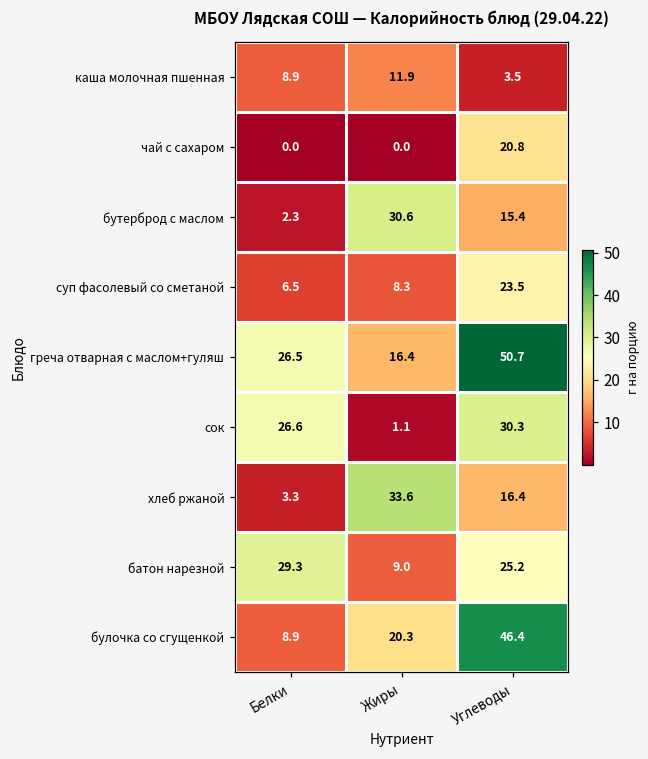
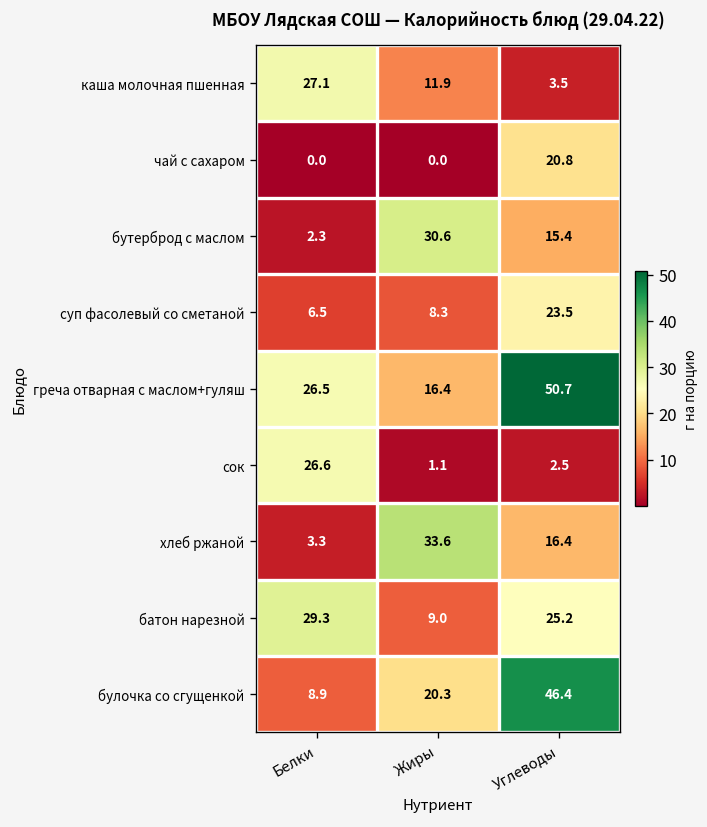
  {
    "каша молочная пшенная": {
-     "Белки": 8.9,
+     "Белки": 27.1,
      "Жиры": 11.9,
      "Углеводы": 3.5
    },
    "чай с сахаром": {
      "Белки": 0.0,
      "Жиры": 0.0,
      "Углеводы": 20.8
    },
    "бутерброд с маслом": {
      "Белки": 2.3,
      "Жиры": 30.6,
      "Углеводы": 15.4
    },
    "суп фасолевый со сметаной": {
      "Белки": 6.5,
      "Жиры": 8.3,
      "Углеводы": 23.5
    },
    "греча отварная с маслом+гуляш": {
      "Белки": 26.5,
      "Жиры": 16.4,
      "Углеводы": 50.7
    },
    "сок": {
      "Белки": 26.6,
      "Жиры": 1.1,
-     "Углеводы": 30.3
+     "Углеводы": 2.5
    },
    "хлеб ржаной": {
      "Белки": 3.3,
      "Жиры": 33.6,
      "Углеводы": 16.4
    },
    "батон нарезной": {
      "Белки": 29.3,
      "Жиры": 9.0,
      "Углеводы": 25.2
    },
    "булочка со сгущенкой": {
      "Белки": 8.9,
      "Жиры": 20.3,
      "Углеводы": 46.4
    }
  }
